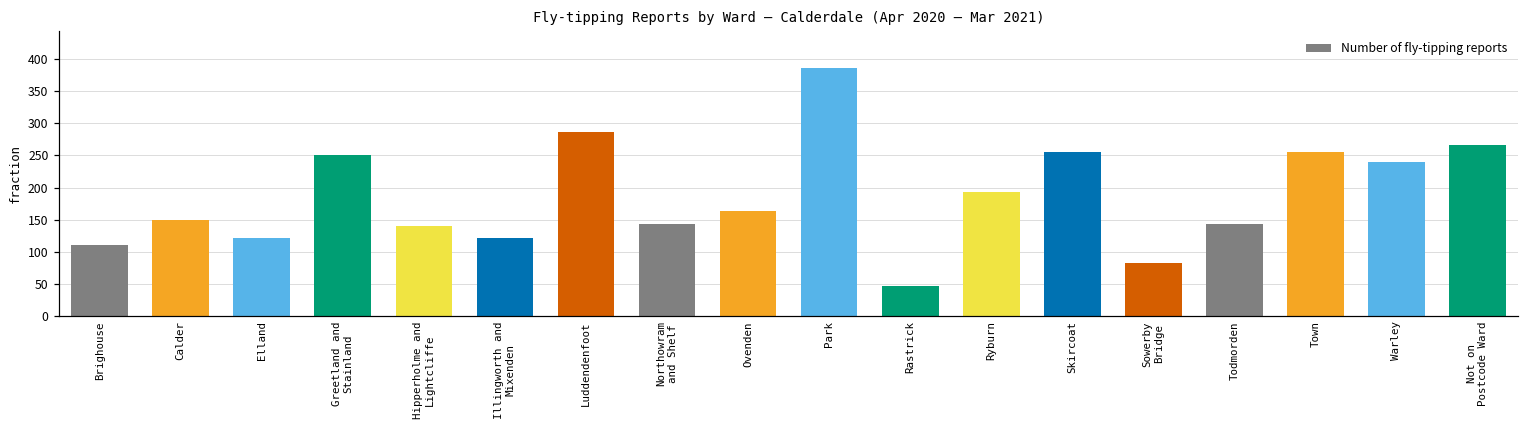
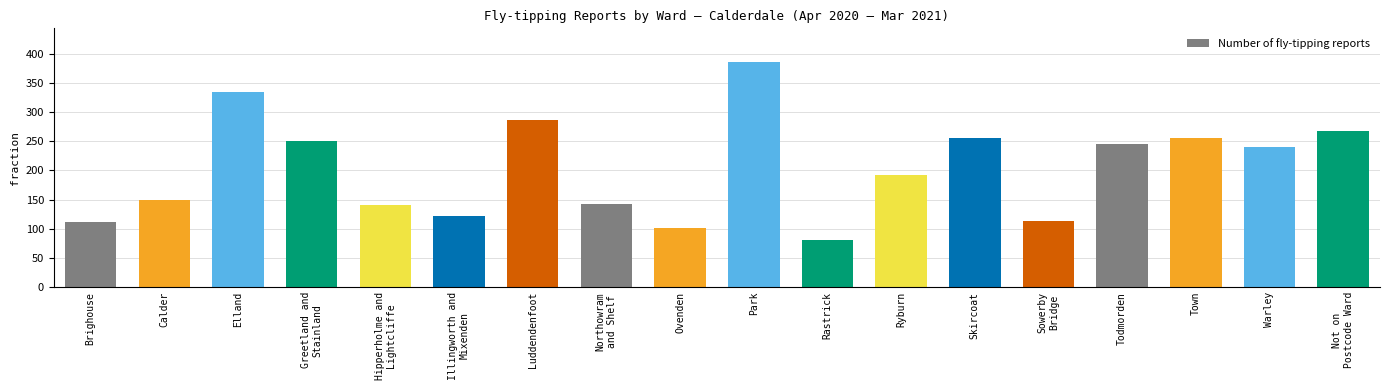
  {
    "Brighouse": 110,
    "Calder": 150,
-   "Elland": 120,
+   "Elland": 340,
    "Greetland and Stainland": 250,
    "Hipperholme and Lightcliffe": 140,
    "Illingworth and Mixenden": 120,
    "Luddendenfoot": 290,
    "Northowram and Shelf": 140,
-   "Ovenden": 160,
+   "Ovenden": 100,
    "Park": 390,
-   "Rastrick": 50,
+   "Rastrick": 80,
    "Ryburn": 190,
    "Skircoat": 260,
-   "Sowerby Bridge": 80,
-   "Todmorden": 140,
+   "Sowerby Bridge": 110,
+   "Todmorden": 250,
    "Town": 260,
    "Warley": 240,
    "Not on Postcode Ward": 270
  }
